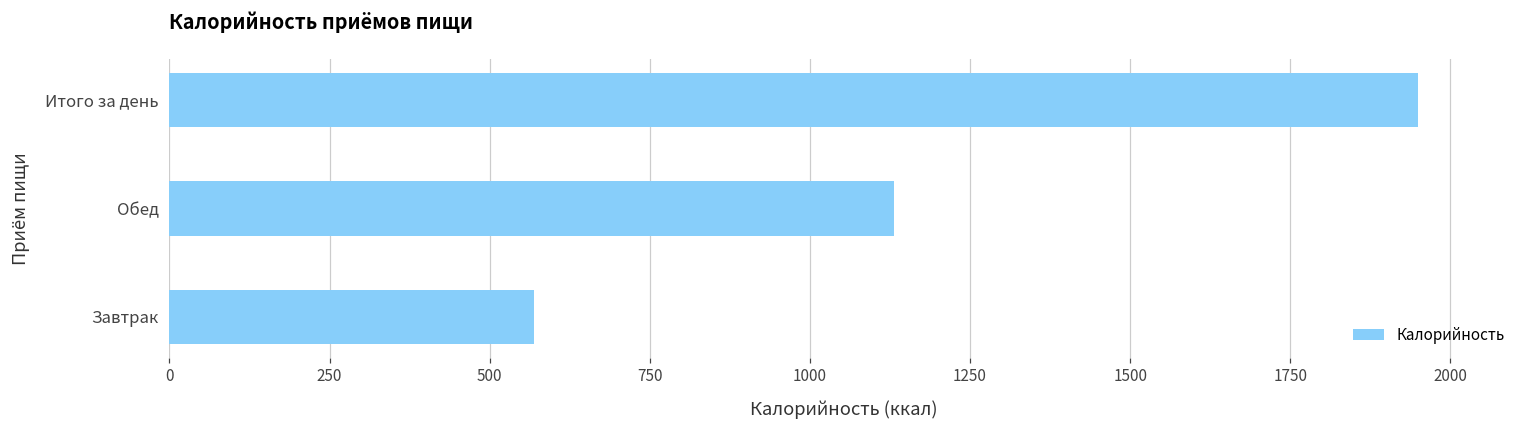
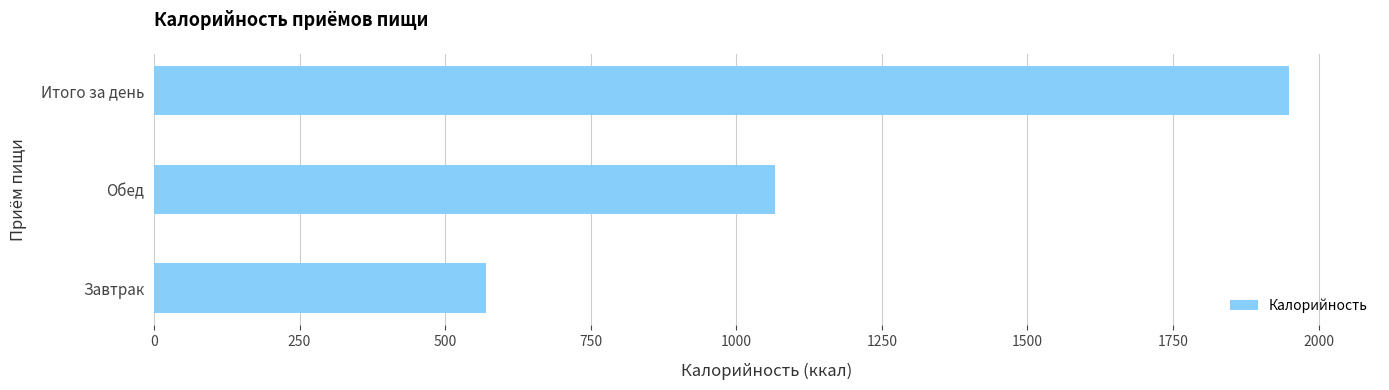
  {
    "Итого за день": 1950,
-   "Обед": 1130,
+   "Обед": 1070,
    "Завтрак": 570
  }
